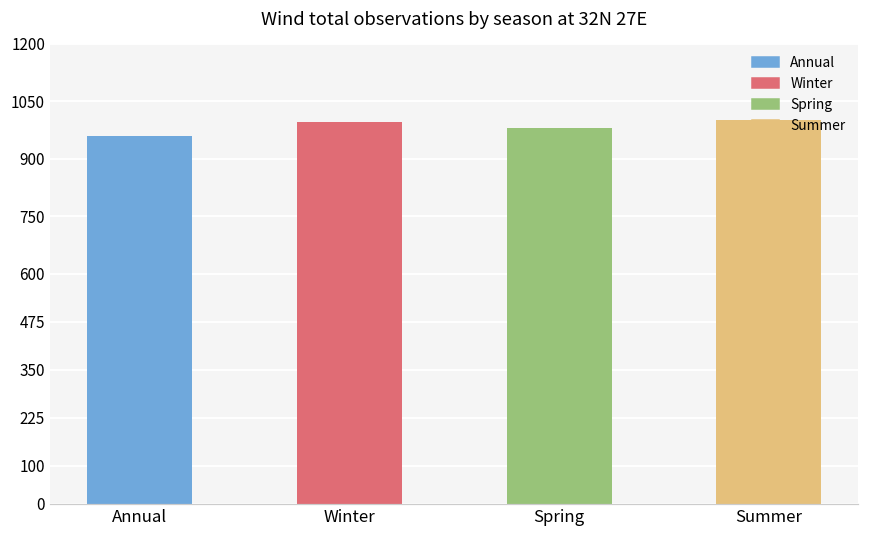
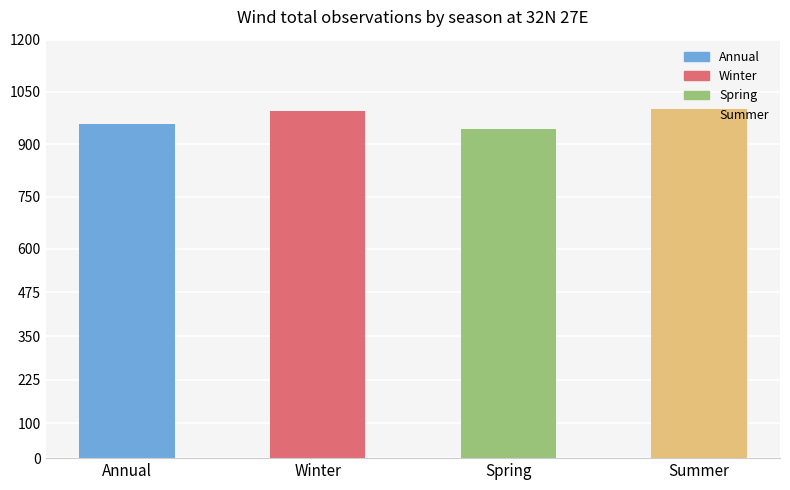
  {
    "Annual": 960,
    "Winter": 1000,
-   "Spring": 980,
+   "Spring": 950,
    "Summer": 1000
  }
